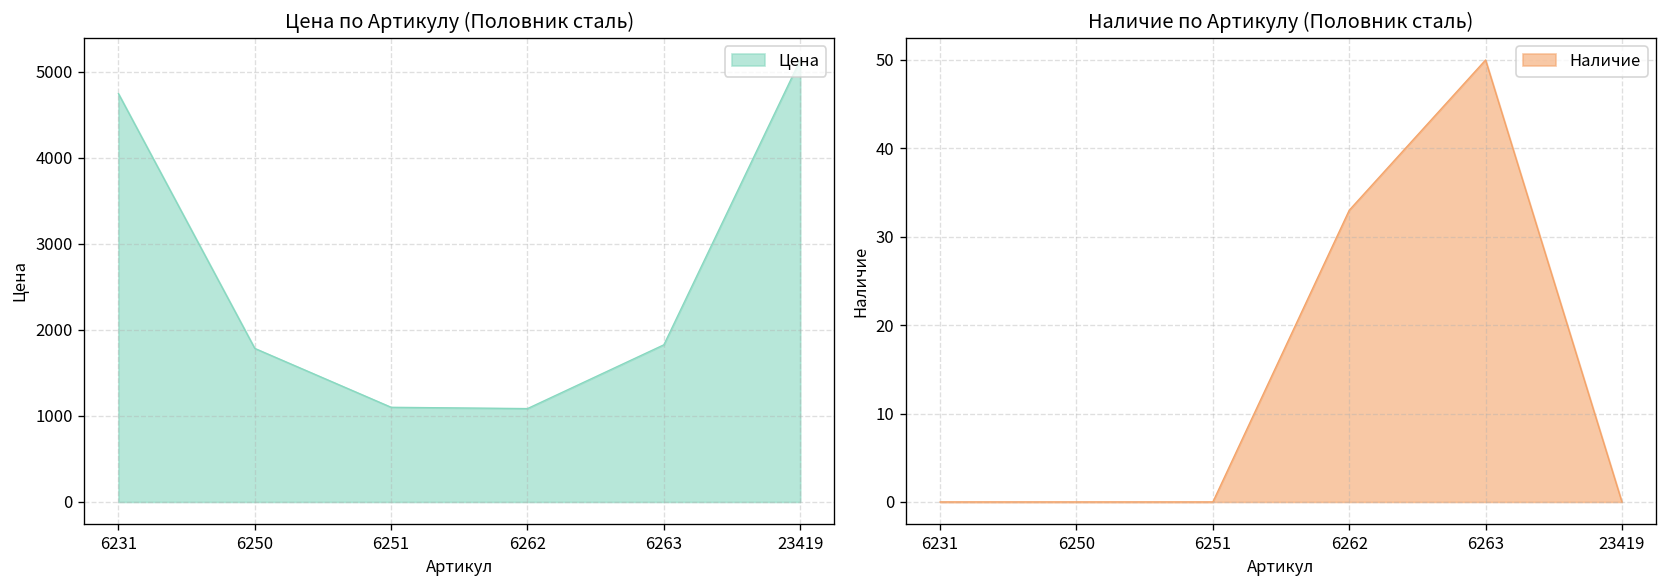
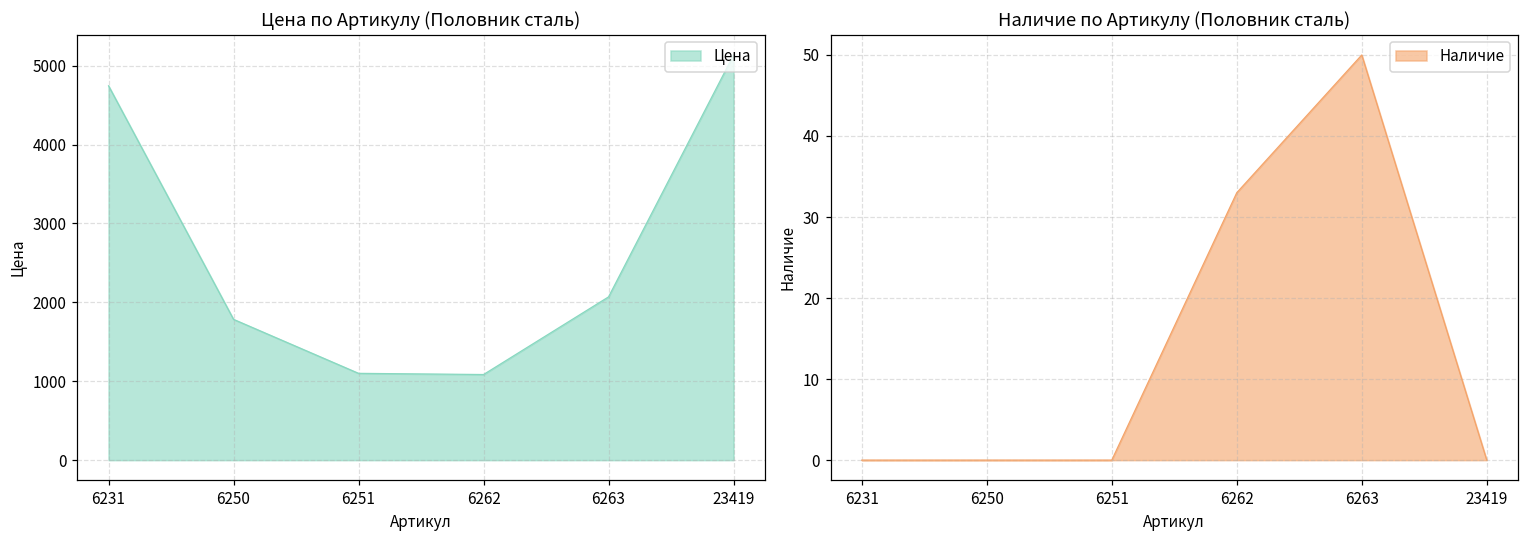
  {
    "Цена по Артикулу (Половник сталь)": {
      "6231": 4700,
      "6250": 1800,
      "6251": 1100,
      "6262": 1100,
-     "6263": 1800
+     "6263": 2100
    },
    "Наличие по Артикулу (Половник сталь)": {
      "6231": 0,
      "6250": 0,
      "6251": 0,
      "6262": 33,
      "6263": 50,
      "23419": 0
    }
  }
